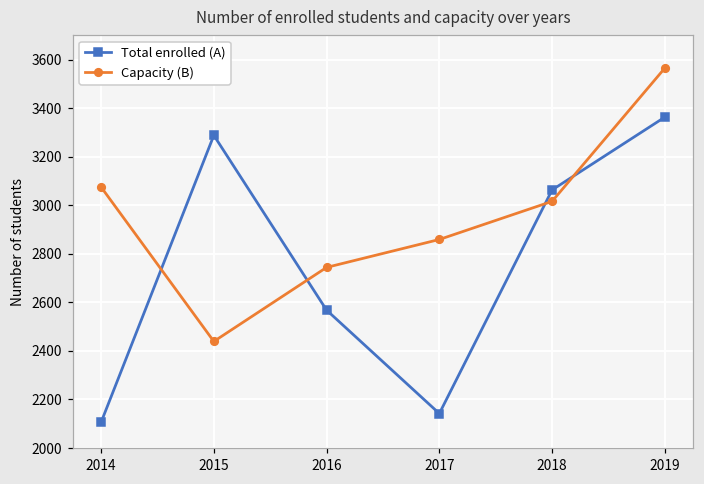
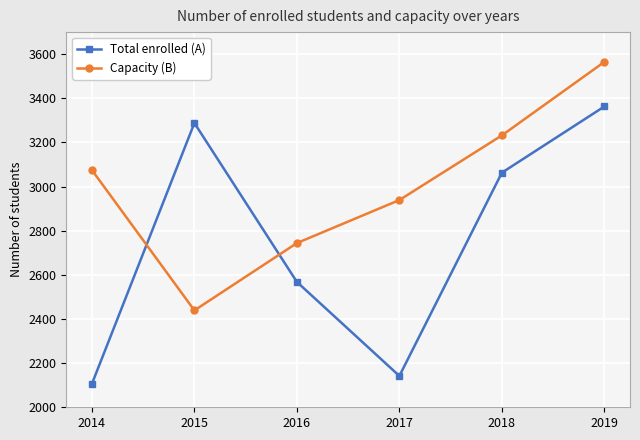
  {
    "Total enrolled (A)": {
      "2014": 2110,
      "2015": 3290,
      "2016": 2570,
      "2017": 2140,
      "2018": 3060,
      "2019": 3360
    },
    "Capacity (B)": {
      "2014": 3080,
      "2015": 2440,
      "2016": 2740,
-     "2017": 2860,
-     "2018": 3020,
+     "2017": 2940,
+     "2018": 3230,
      "2019": 3570
    }
  }
